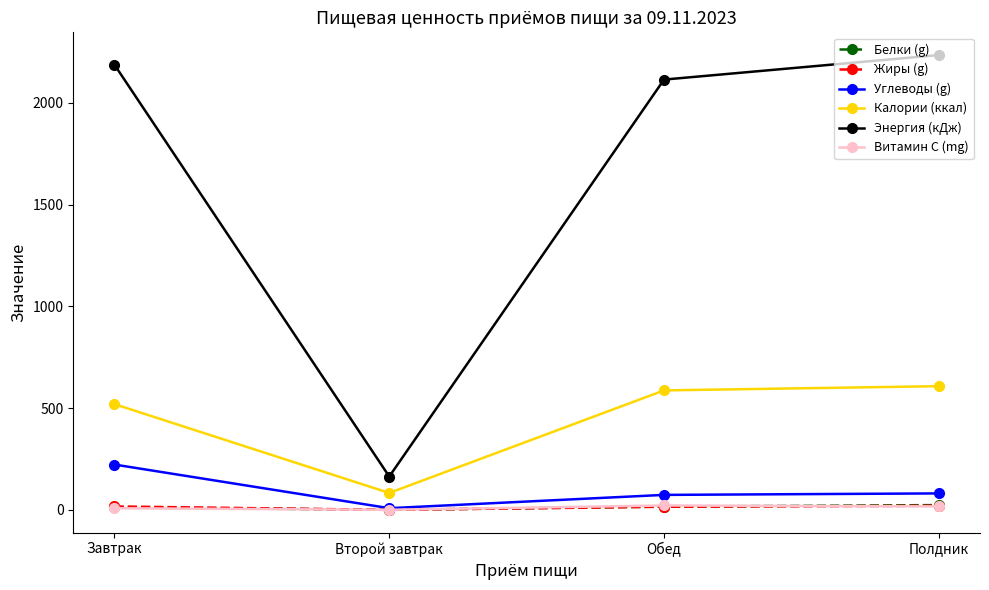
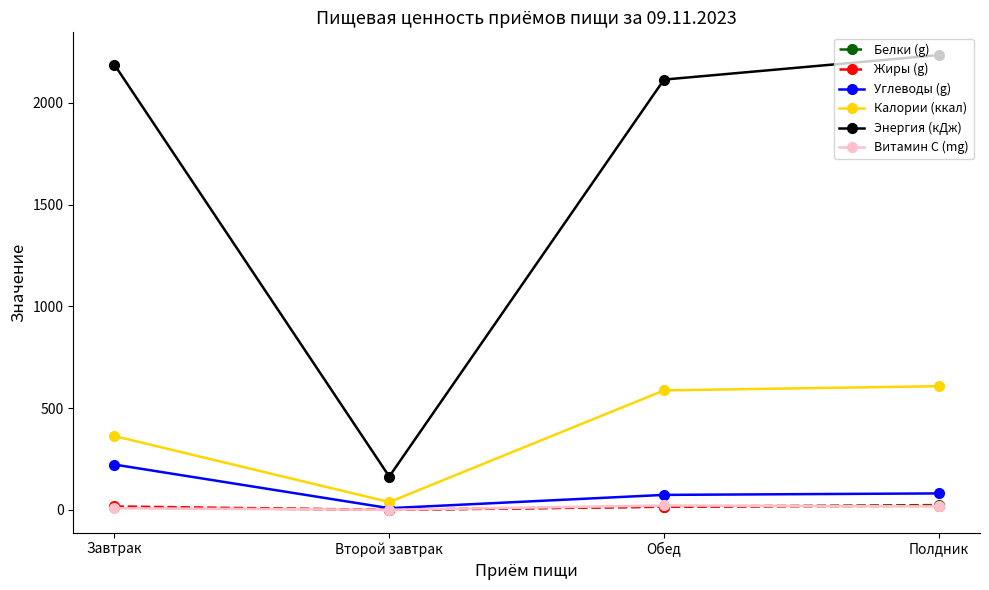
  {
    "Углеводы (g)": {
      "Завтрак": 220,
      "Обед": 70,
      "Полдник": 80
    },
    "Калории (ккал)": {
-     "Завтрак": 520,
-     "Второй завтрак": 80,
+     "Завтрак": 360,
+     "Второй завтрак": 40,
      "Обед": 590,
      "Полдник": 610
    },
    "Энергия (кДж)": {
      "Завтрак": 2190,
      "Второй завтрак": 160,
      "Обед": 2110
    }
  }
